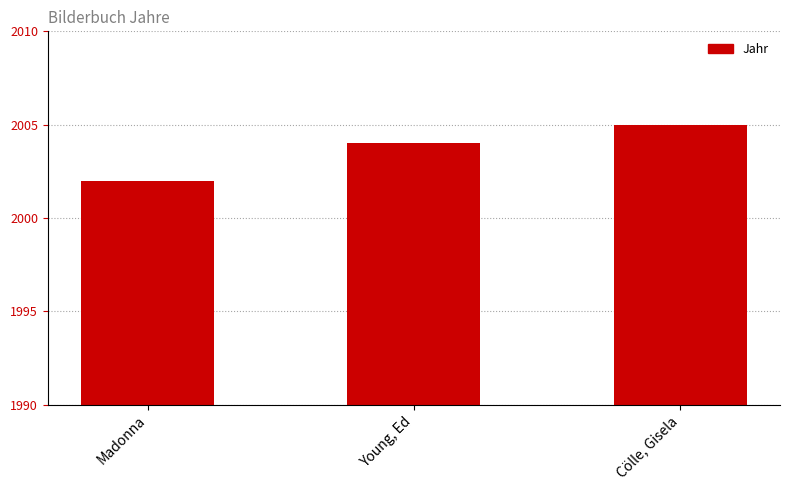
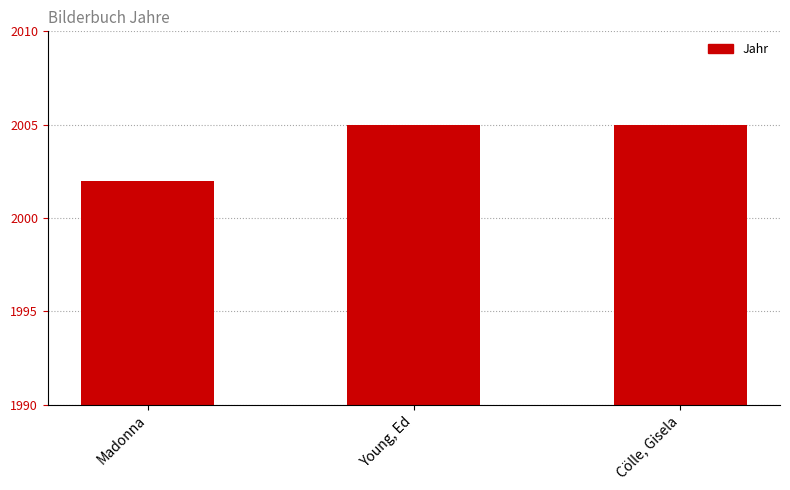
  {
    "Madonna": 2002,
-   "Young, Ed": 2004,
+   "Young, Ed": 2005,
    "Cölle, Gisela": 2005
  }
